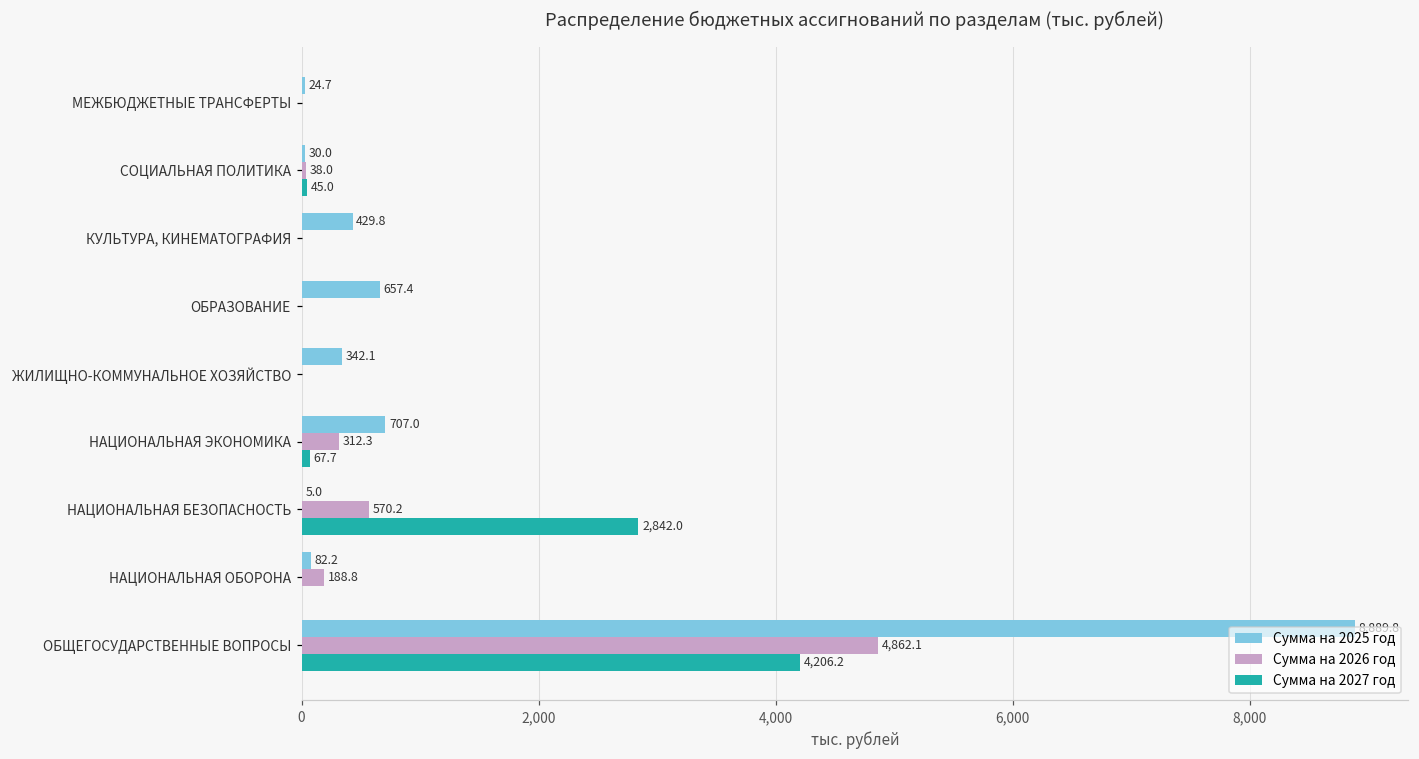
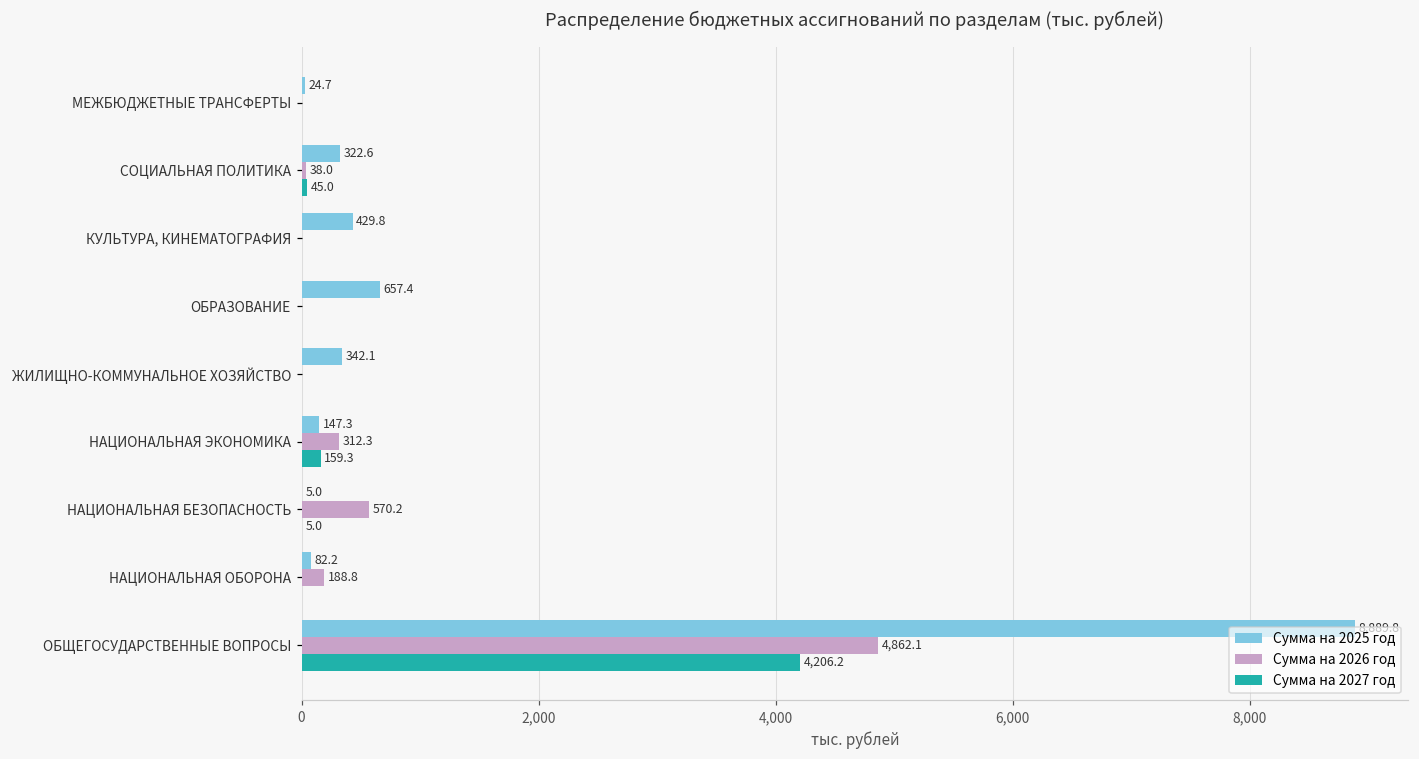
  {
    "Сумма на 2025 год": {
      "МЕЖБЮДЖЕТНЫЕ ТРАНСФЕРТЫ": "24.7",
-     "СОЦИАЛЬНАЯ ПОЛИТИКА": "30.0",
+     "СОЦИАЛЬНАЯ ПОЛИТИКА": "322.6",
      "КУЛЬТУРА, КИНЕМАТОГРАФИЯ": "429.8",
      "ОБРАЗОВАНИЕ": "657.4",
      "ЖИЛИЩНО-КОММУНАЛЬНОЕ ХОЗЯЙСТВО": "342.1",
-     "НАЦИОНАЛЬНАЯ ЭКОНОМИКА": "707.0",
+     "НАЦИОНАЛЬНАЯ ЭКОНОМИКА": "147.3",
      "НАЦИОНАЛЬНАЯ БЕЗОПАСНОСТЬ": "5.0",
      "НАЦИОНАЛЬНАЯ ОБОРОНА": "82.2"
    },
    "Сумма на 2026 год": {
      "СОЦИАЛЬНАЯ ПОЛИТИКА": "38.0",
      "НАЦИОНАЛЬНАЯ ЭКОНОМИКА": "312.3",
      "НАЦИОНАЛЬНАЯ БЕЗОПАСНОСТЬ": "570.2",
      "НАЦИОНАЛЬНАЯ ОБОРОНА": "188.8",
      "ОБЩЕГОСУДАРСТВЕННЫЕ ВОПРОСЫ": "4,862.1"
    },
    "Сумма на 2027 год": {
      "СОЦИАЛЬНАЯ ПОЛИТИКА": "45.0",
-     "НАЦИОНАЛЬНАЯ ЭКОНОМИКА": "67.7",
-     "НАЦИОНАЛЬНАЯ БЕЗОПАСНОСТЬ": "2,842.0",
+     "НАЦИОНАЛЬНАЯ ЭКОНОМИКА": "159.3",
+     "НАЦИОНАЛЬНАЯ БЕЗОПАСНОСТЬ": "5.0",
      "ОБЩЕГОСУДАРСТВЕННЫЕ ВОПРОСЫ": "4,206.2"
    }
  }
